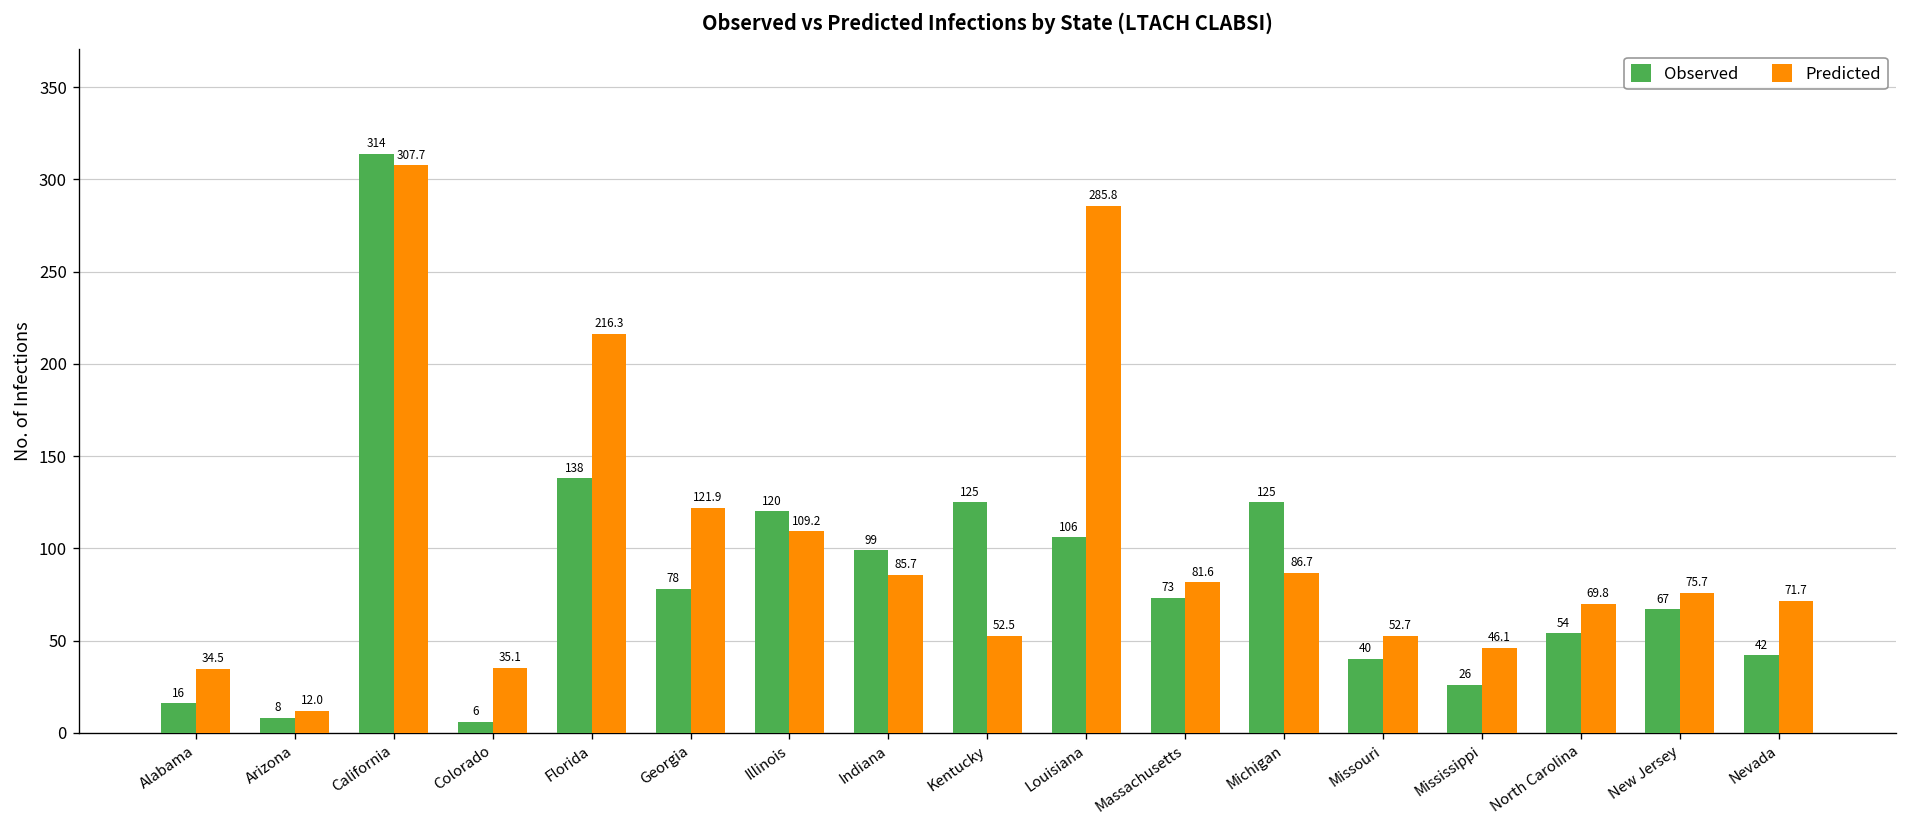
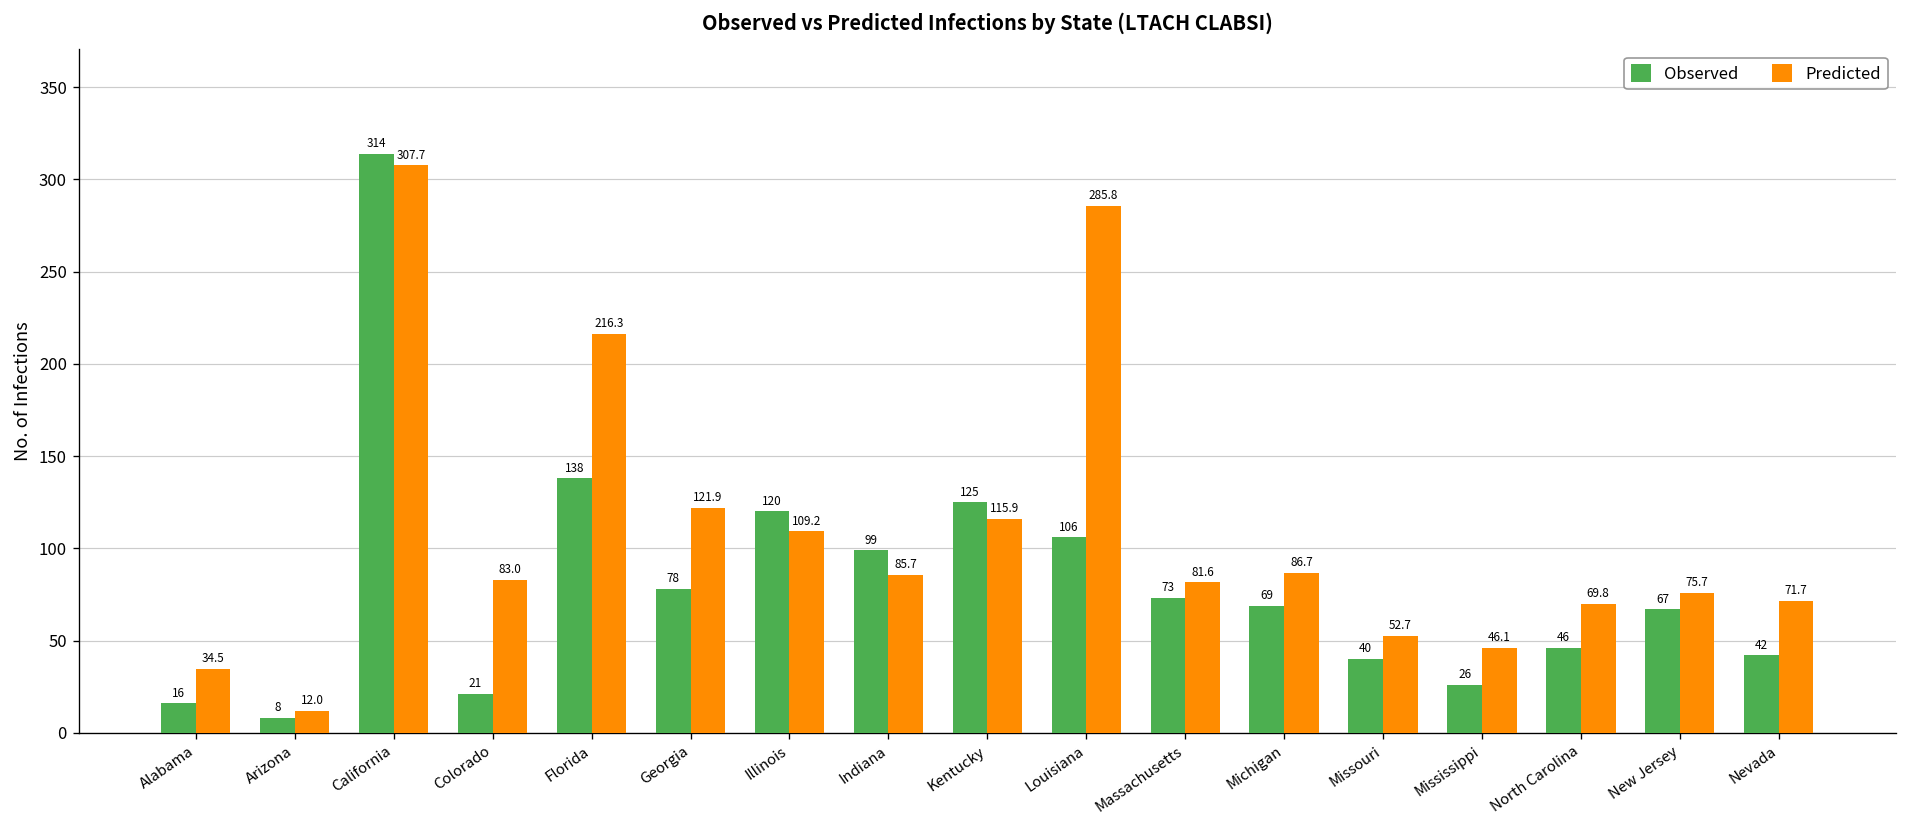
  {
    "Observed": {
      "Alabama": 16,
      "Arizona": 8,
      "California": 314,
-     "Colorado": 6,
+     "Colorado": 21,
      "Florida": 138,
      "Georgia": 78,
      "Illinois": 120,
      "Indiana": 99,
      "Kentucky": 125,
      "Louisiana": 106,
      "Massachusetts": 73,
-     "Michigan": 125,
+     "Michigan": 69,
      "Missouri": 40,
      "Mississippi": 26,
-     "North Carolina": 54,
+     "North Carolina": 46,
      "New Jersey": 67,
      "Nevada": 42
    },
    "Predicted": {
      "Alabama": 34.5,
      "Arizona": 12.0,
      "California": 307.7,
-     "Colorado": 35.1,
+     "Colorado": 83.0,
      "Florida": 216.3,
      "Georgia": 121.9,
      "Illinois": 109.2,
      "Indiana": 85.7,
-     "Kentucky": 52.5,
+     "Kentucky": 115.9,
      "Louisiana": 285.8,
      "Massachusetts": 81.6,
      "Michigan": 86.7,
      "Missouri": 52.7,
      "Mississippi": 46.1,
      "North Carolina": 69.8,
      "New Jersey": 75.7,
      "Nevada": 71.7
    }
  }
